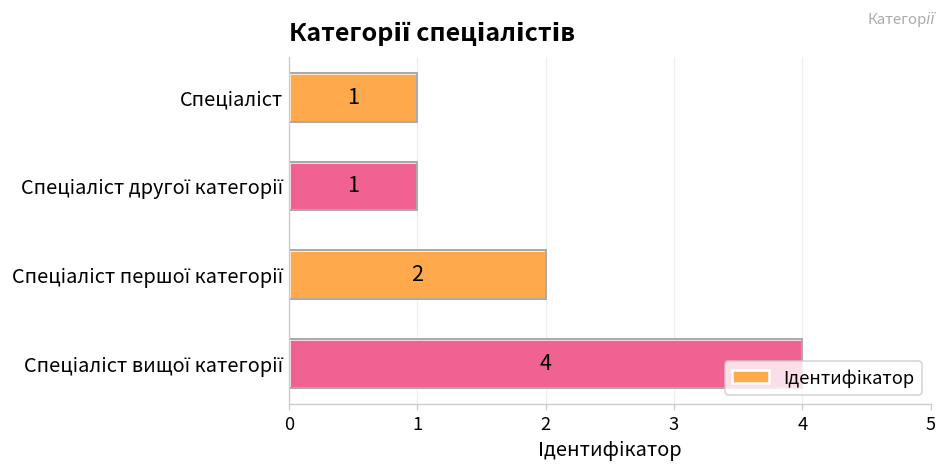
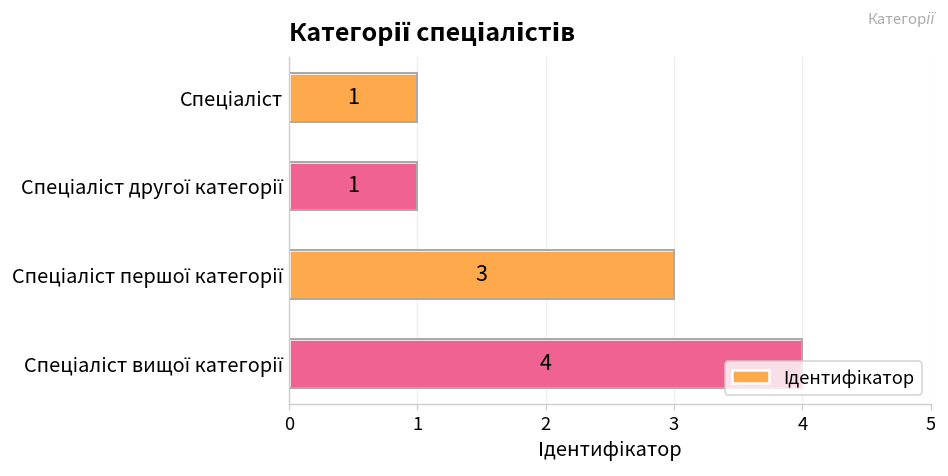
  {
    "Спеціаліст": 1,
    "Спеціаліст другої категорії": 1,
-   "Спеціаліст першої категорії": 2
+   "Спеціаліст першої категорії": 3
  }
